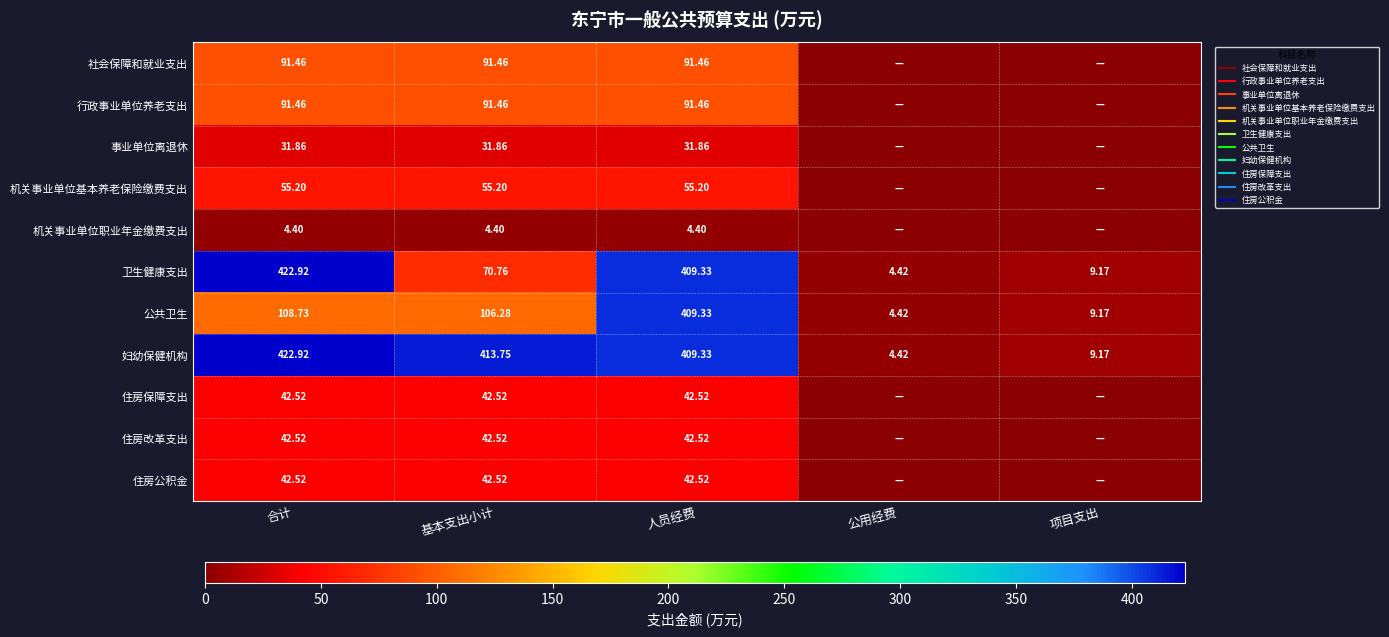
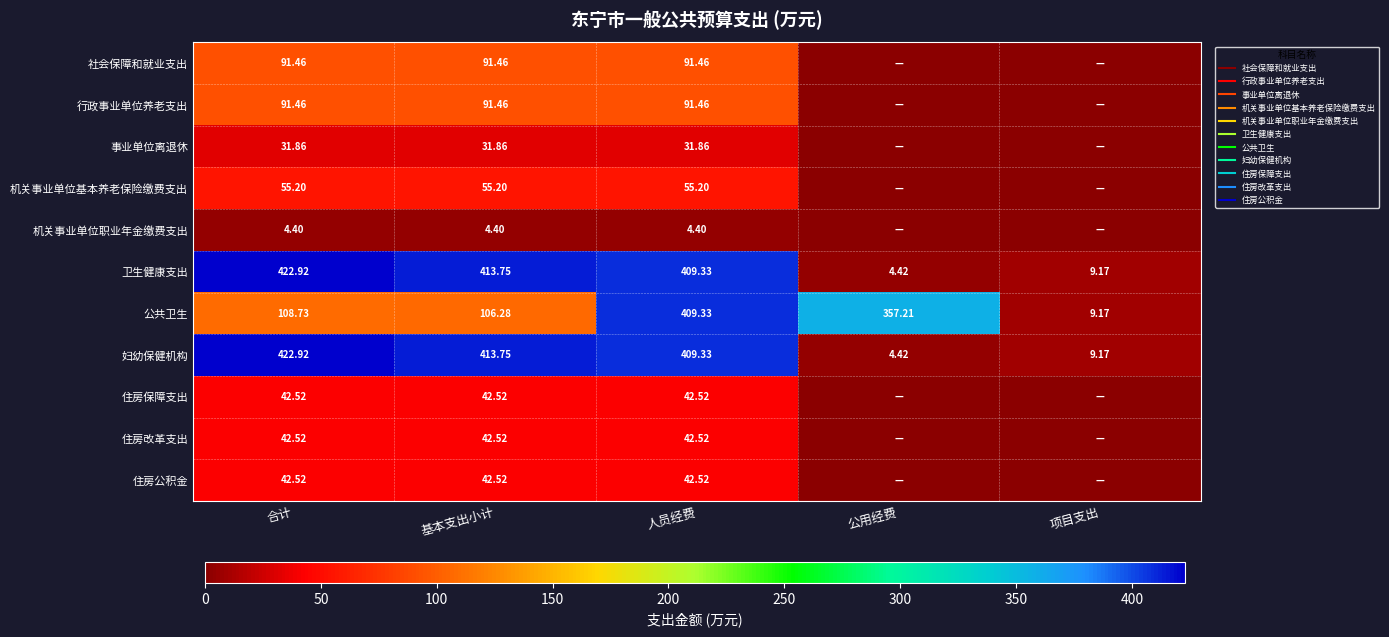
  {
    "社会保障和就业支出": {
      "合计": 91.46,
      "基本支出小计": 91.46,
      "人员经费": 91.46
    },
    "行政事业单位养老支出": {
      "合计": 91.46,
      "基本支出小计": 91.46,
      "人员经费": 91.46
    },
    "事业单位离退休": {
      "合计": 31.86,
      "基本支出小计": 31.86,
      "人员经费": 31.86
    },
    "机关事业单位基本养老保险缴费支出": {
      "合计": 55.20,
      "基本支出小计": 55.20,
      "人员经费": 55.20
    },
    "机关事业单位职业年金缴费支出": {
      "合计": 4.40,
      "基本支出小计": 4.40,
      "人员经费": 4.40
    },
    "卫生健康支出": {
      "合计": 422.92,
-     "基本支出小计": 70.76,
+     "基本支出小计": 413.75,
      "人员经费": 409.33,
      "公用经费": 4.42,
      "项目支出": 9.17
    },
    "公共卫生": {
      "合计": 108.73,
      "基本支出小计": 106.28,
      "人员经费": 409.33,
-     "公用经费": 4.42,
+     "公用经费": 357.21,
      "项目支出": 9.17
    },
    "妇幼保健机构": {
      "合计": 422.92,
      "基本支出小计": 413.75,
      "人员经费": 409.33,
      "公用经费": 4.42,
      "项目支出": 9.17
    },
    "住房保障支出": {
      "合计": 42.52,
      "基本支出小计": 42.52,
      "人员经费": 42.52
    },
    "住房改革支出": {
      "合计": 42.52,
      "基本支出小计": 42.52,
      "人员经费": 42.52
    },
    "住房公积金": {
      "合计": 42.52,
      "基本支出小计": 42.52,
      "人员经费": 42.52
    }
  }
